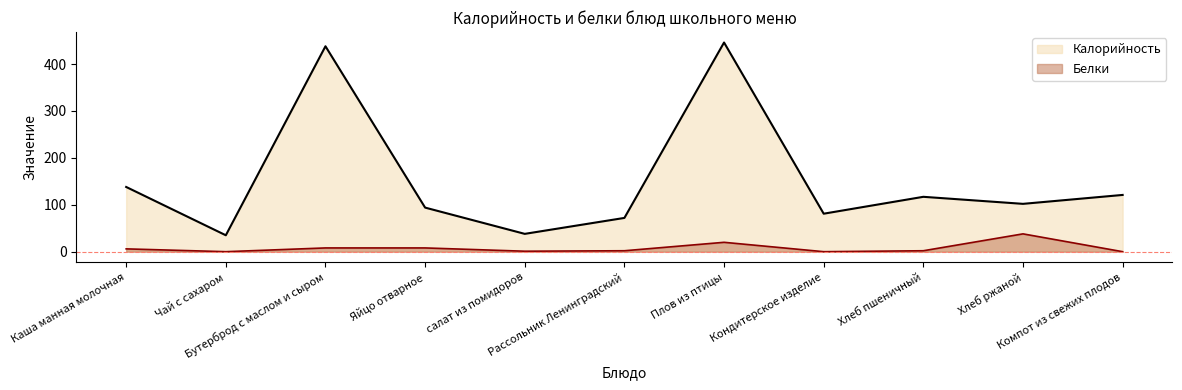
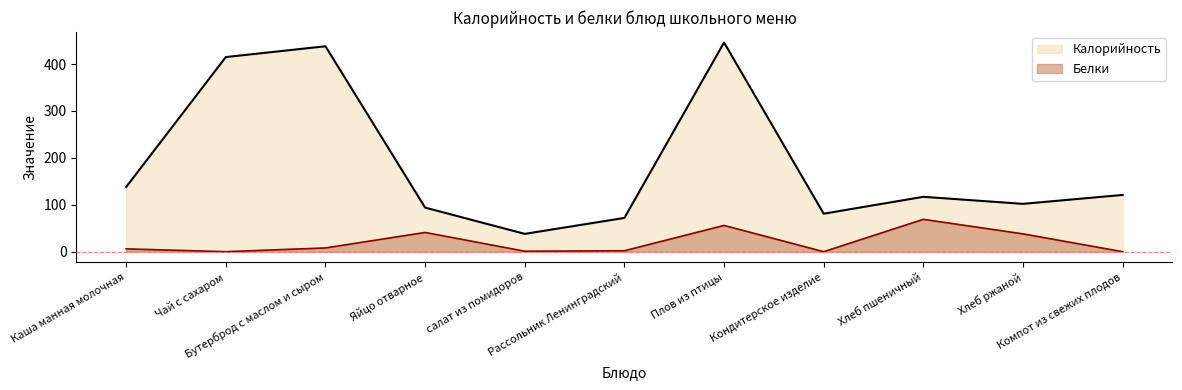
  {
    "Калорийность": {
      "Каша манная молочная": 140,
-     "Чай с сахаром": 40,
+     "Чай с сахаром": 420,
      "Бутерброд с маслом и сыром": 440,
      "Яйцо отварное": 90,
      "салат из помидоров": 40,
      "Рассольник Ленинградский": 70,
      "Плов из птицы": 450,
      "Кондитерское изделие": 80,
      "Хлеб пшеничный": 120,
      "Хлеб ржаной": 100,
      "Компот из свежих плодов": 120
    },
    "Белки": {
      "Каша манная молочная": 10,
      "Чай с сахаром": 0,
      "Бутерброд с маслом и сыром": 10,
-     "Яйцо отварное": 10,
+     "Яйцо отварное": 40,
      "салат из помидоров": 0,
      "Рассольник Ленинградский": 0,
-     "Плов из птицы": 20,
+     "Плов из птицы": 60,
      "Кондитерское изделие": 0,
-     "Хлеб пшеничный": 0,
+     "Хлеб пшеничный": 70,
      "Хлеб ржаной": 40,
      "Компот из свежих плодов": 0
    }
  }
